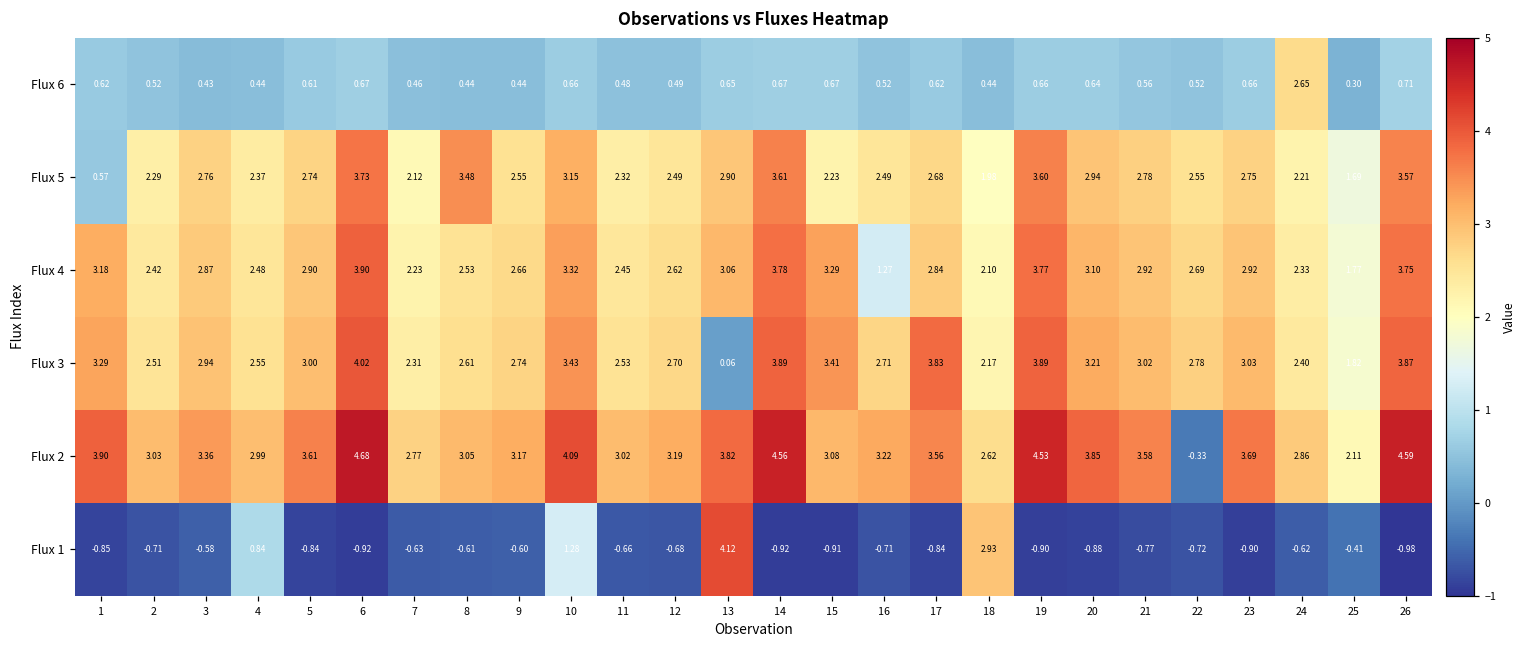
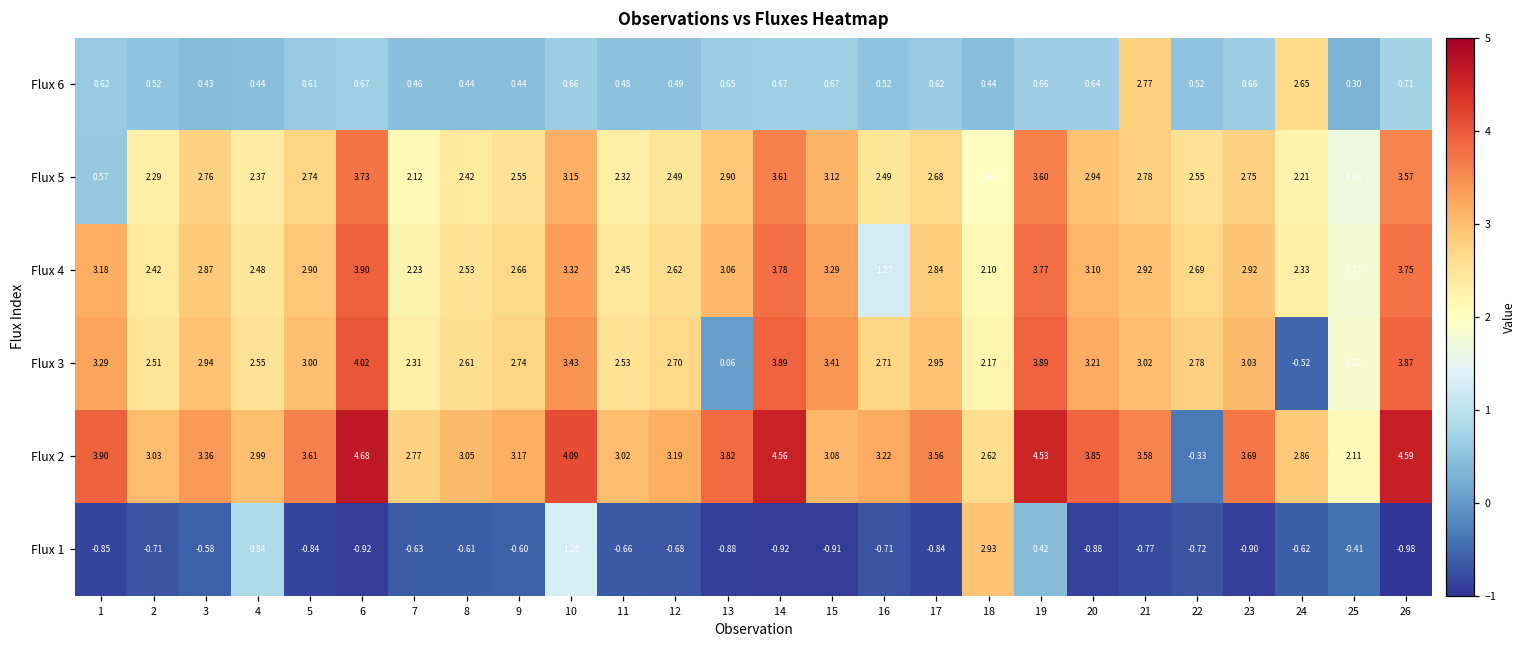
  {
    "Flux 6": {
      "1": 0.62,
      "2": 0.52,
      "3": 0.43,
      "4": 0.44,
      "5": 0.61,
      "6": 0.67,
      "7": 0.46,
      "8": 0.44,
      "9": 0.44,
      "10": 0.66,
      "11": 0.48,
      "12": 0.49,
      "13": 0.65,
      "14": 0.67,
      "15": 0.67,
      "16": 0.52,
      "17": 0.62,
      "18": 0.44,
      "19": 0.66,
      "20": 0.64,
-     "21": 0.56,
+     "21": 2.77,
      "22": 0.52,
      "23": 0.66,
      "24": 2.65,
      "25": 0.30,
      "26": 0.71
    },
    "Flux 5": {
      "1": 0.57,
      "2": 2.29,
      "3": 2.76,
      "4": 2.37,
      "5": 2.74,
      "6": 3.73,
      "7": 2.12,
-     "8": 3.48,
+     "8": 2.42,
      "9": 2.55,
      "10": 3.15,
      "11": 2.32,
      "12": 2.49,
      "13": 2.90,
      "14": 3.61,
-     "15": 2.23,
+     "15": 3.12,
      "16": 2.49,
      "17": 2.68,
      "18": 1.98,
      "19": 3.60,
      "20": 2.94,
      "21": 2.78,
      "22": 2.55,
      "23": 2.75,
      "24": 2.21,
      "26": 3.57
    },
    "Flux 4": {
      "1": 3.18,
      "2": 2.42,
      "3": 2.87,
      "4": 2.48,
      "5": 2.90,
      "6": 3.90,
      "7": 2.23,
      "8": 2.53,
      "9": 2.66,
      "10": 3.32,
      "11": 2.45,
      "12": 2.62,
      "13": 3.06,
      "14": 3.78,
      "15": 3.29,
      "17": 2.84,
      "18": 2.10,
      "19": 3.77,
      "20": 3.10,
      "21": 2.92,
      "22": 2.69,
      "23": 2.92,
      "24": 2.33,
      "26": 3.75
    },
    "Flux 3": {
      "1": 3.29,
      "2": 2.51,
      "3": 2.94,
      "4": 2.55,
      "5": 3.00,
      "6": 4.02,
      "7": 2.31,
      "8": 2.61,
      "9": 2.74,
      "10": 3.43,
      "11": 2.53,
      "12": 2.70,
      "13": 0.06,
      "14": 3.89,
      "15": 3.41,
      "16": 2.71,
-     "17": 3.83,
+     "17": 2.95,
      "18": 2.17,
      "19": 3.89,
      "20": 3.21,
      "21": 3.02,
      "22": 2.78,
      "23": 3.03,
-     "24": 2.40,
+     "24": -0.52,
      "26": 3.87
    },
    "Flux 2": {
      "1": 3.90,
      "2": 3.03,
      "3": 3.36,
      "4": 2.99,
      "5": 3.61,
      "6": 4.68,
      "7": 2.77,
      "8": 3.05,
      "9": 3.17,
      "10": 4.09,
      "11": 3.02,
      "12": 3.19,
      "13": 3.82,
      "14": 4.56,
      "15": 3.08,
      "16": 3.22,
      "17": 3.56,
      "18": 2.62,
      "19": 4.53,
      "20": 3.85,
      "21": 3.58,
      "22": -0.33,
      "23": 3.69,
      "24": 2.86,
      "25": 2.11,
      "26": 4.59
    },
    "Flux 1": {
      "1": -0.85,
      "2": -0.71,
      "3": -0.58,
      "4": 0.84,
      "5": -0.84,
      "6": -0.92,
      "7": -0.63,
      "8": -0.61,
      "9": -0.60,
      "11": -0.66,
      "12": -0.68,
-     "13": 4.12,
+     "13": -0.88,
      "14": -0.92,
      "15": -0.91,
      "16": -0.71,
      "17": -0.84,
      "18": 2.93,
-     "19": -0.90,
+     "19": 0.42,
      "20": -0.88,
      "21": -0.77,
      "22": -0.72,
      "23": -0.90,
      "24": -0.62,
      "25": -0.41,
      "26": -0.98
    }
  }
